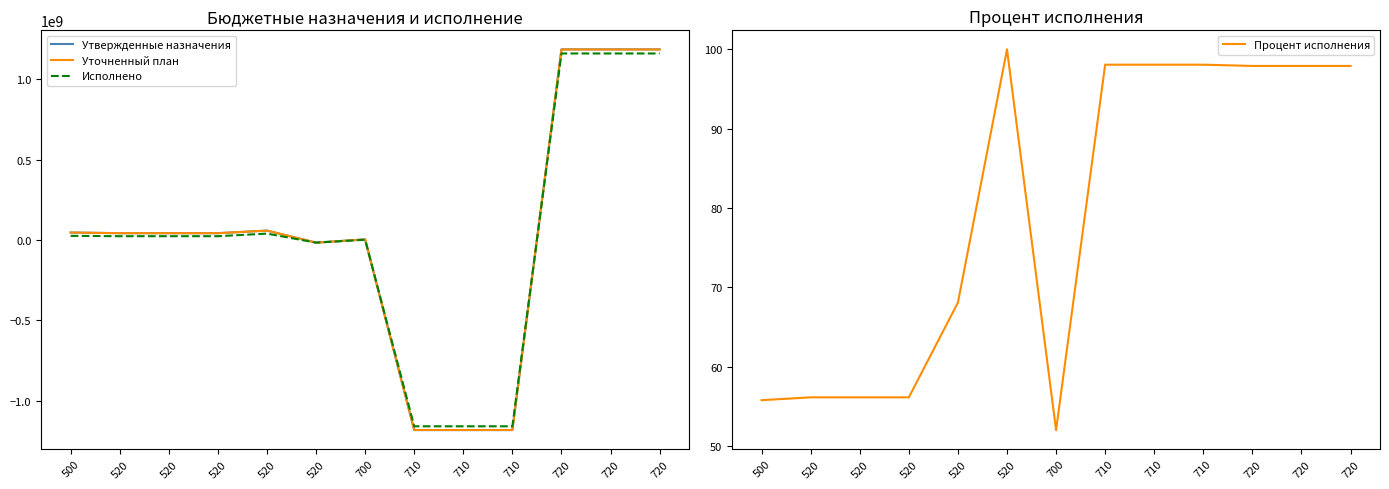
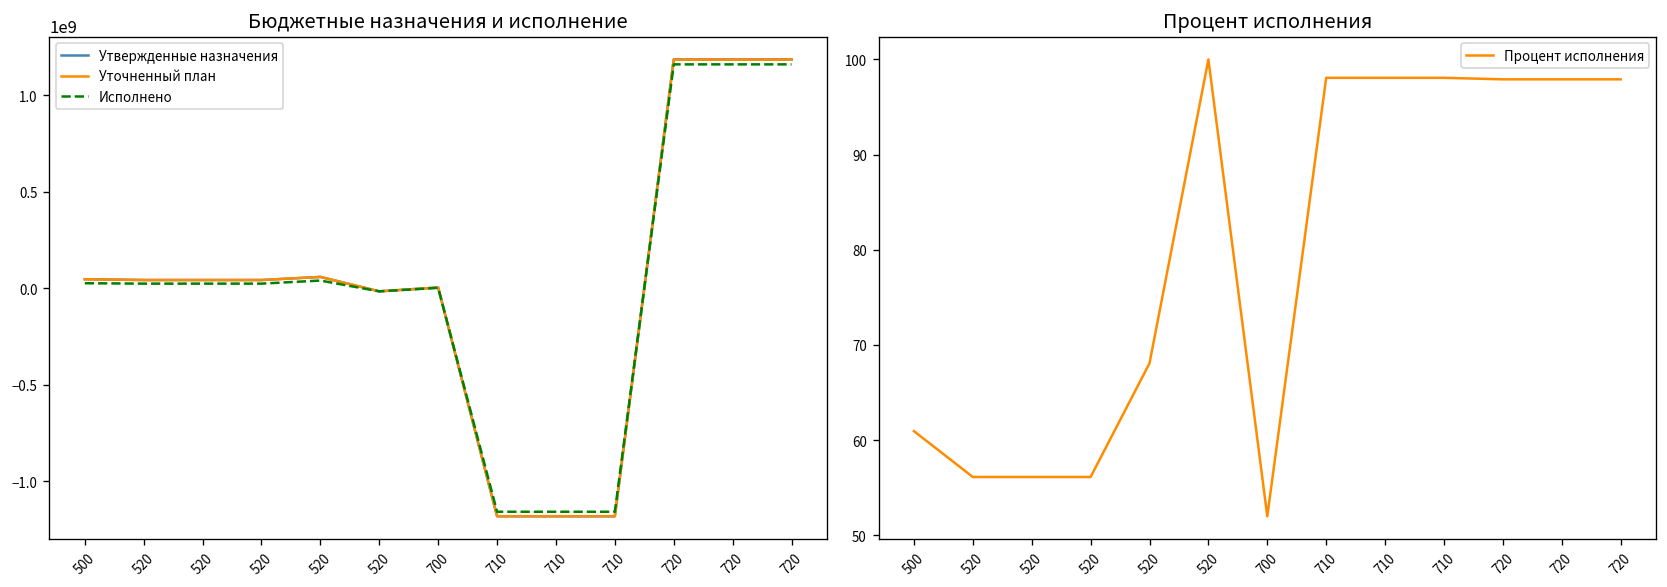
  {
    "Бюджетные назначения и исполнение": {
      "Уточненный план": {
        "500": 50000000
      },
      "Исполнено": {
        "500": 30000000
      }
    },
    "Процент исполнения": {
-     "500": 56,
+     "500": 61,
      "700": 52
    }
  }
